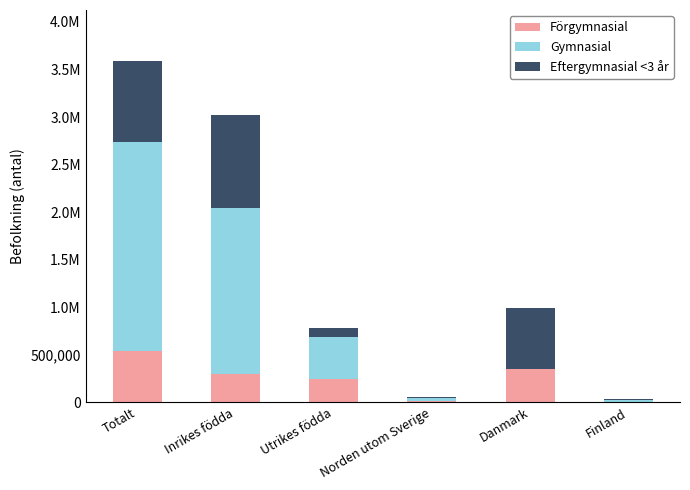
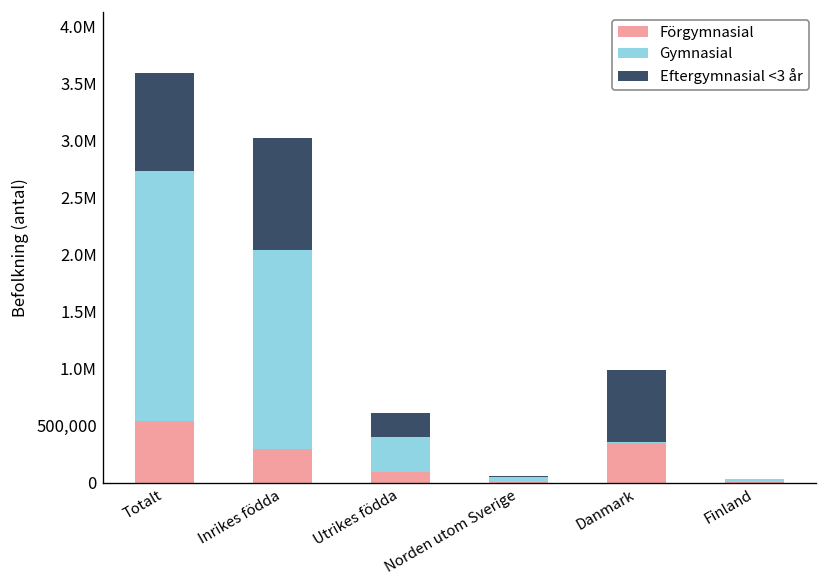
  {
    "Förgymnasial": {
      "Totalt": "500,000",
      "Inrikes födda": "300,000",
-     "Utrikes födda": "200,000",
+     "Utrikes födda": "100,000",
      "Danmark": "300,000"
    },
    "Gymnasial": {
      "Totalt": "2,200,000",
      "Inrikes födda": "1,700,000",
-     "Utrikes födda": "400,000",
+     "Utrikes födda": "300,000",
      "Norden utom Sverige": "0"
    },
    "Eftergymnasial <3 år": {
      "Totalt": "900,000",
      "Inrikes födda": "1,000,000",
-     "Utrikes födda": "100,000",
+     "Utrikes födda": "200,000",
      "Danmark": "600,000"
    }
  }
